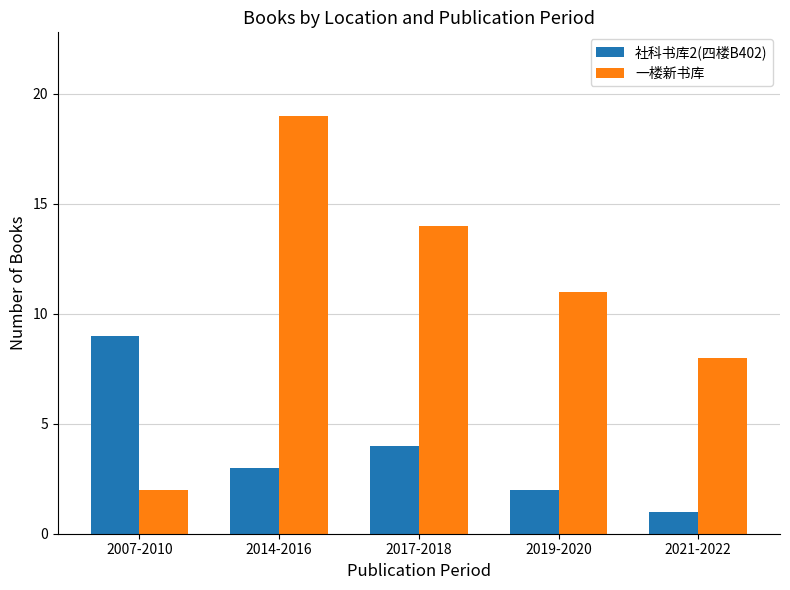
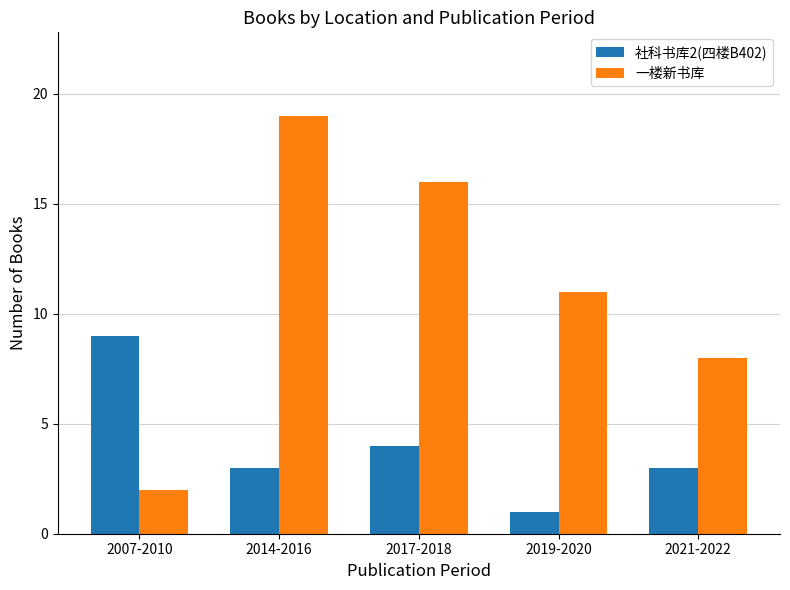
  {
    "社科书库2(四楼B402)": {
      "2007-2010": 9,
      "2014-2016": 3,
      "2017-2018": 4,
-     "2019-2020": 2,
-     "2021-2022": 1
+     "2019-2020": 1,
+     "2021-2022": 3
    },
    "一楼新书库": {
      "2007-2010": 2,
      "2014-2016": 19,
-     "2017-2018": 14,
+     "2017-2018": 16,
      "2019-2020": 11,
      "2021-2022": 8
    }
  }
